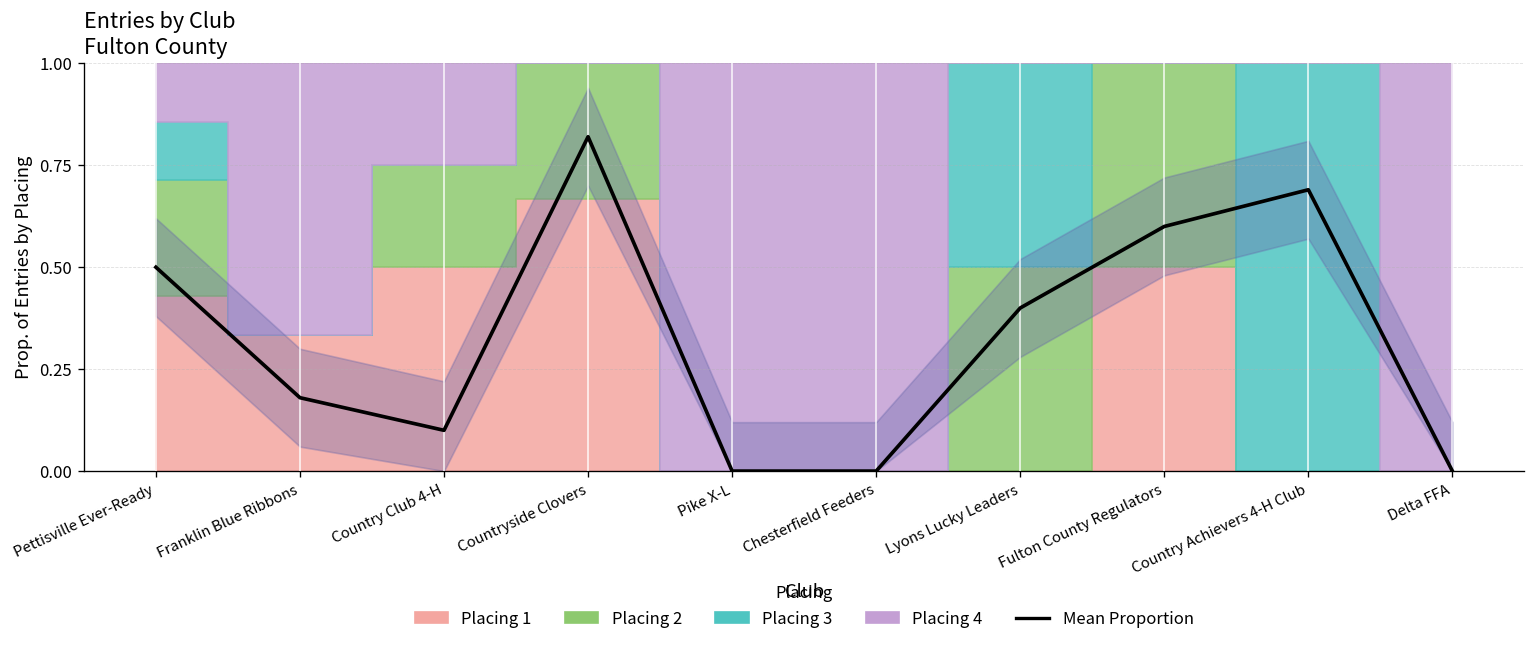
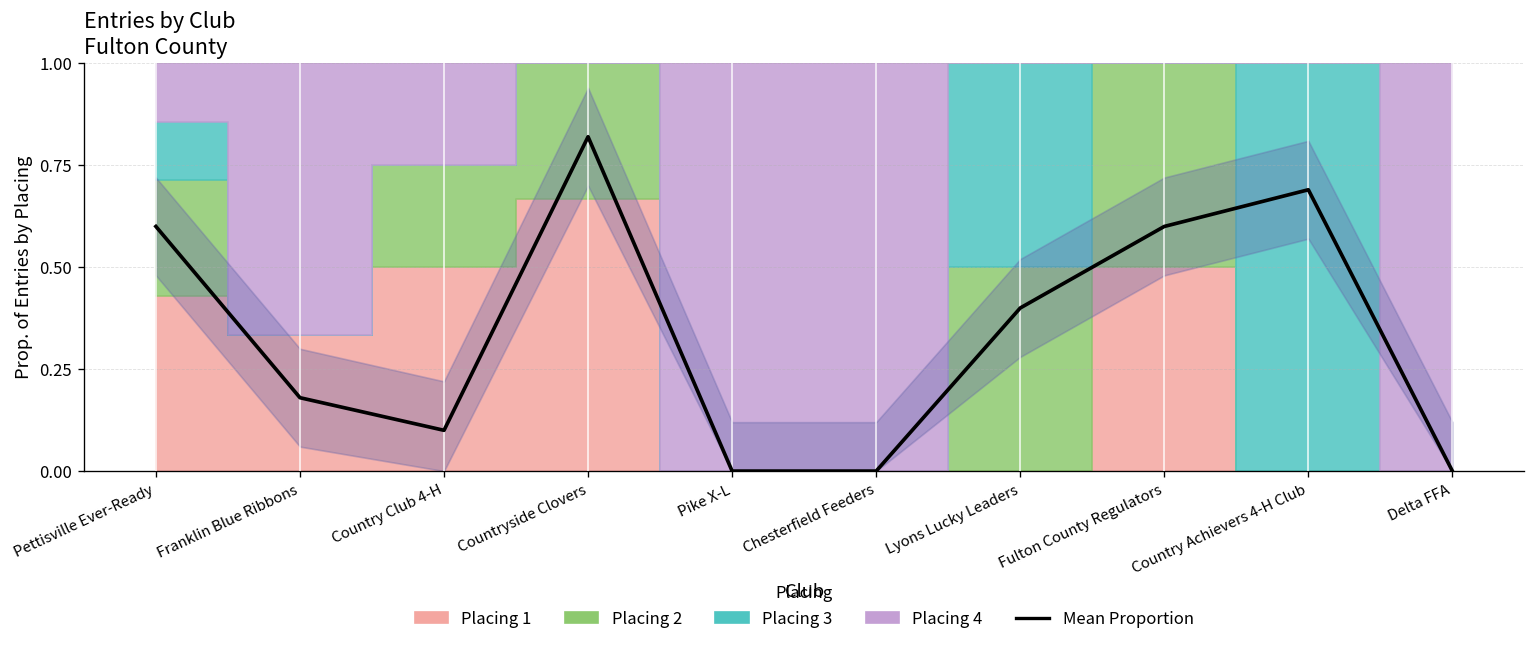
  {
    "Mean Proportion": {
-     "Pettisville Ever-Ready": 0.5,
+     "Pettisville Ever-Ready": 0.6,
      "Franklin Blue Ribbons": 0.18,
      "Country Club 4-H": 0.1,
      "Countryside Clovers": 0.82,
      "Pike X-L": 0.0,
      "Chesterfield Feeders": 0.0,
      "Lyons Lucky Leaders": 0.4,
      "Fulton County Regulators": 0.6,
      "Country Achievers 4-H Club": 0.69
    }
  }
